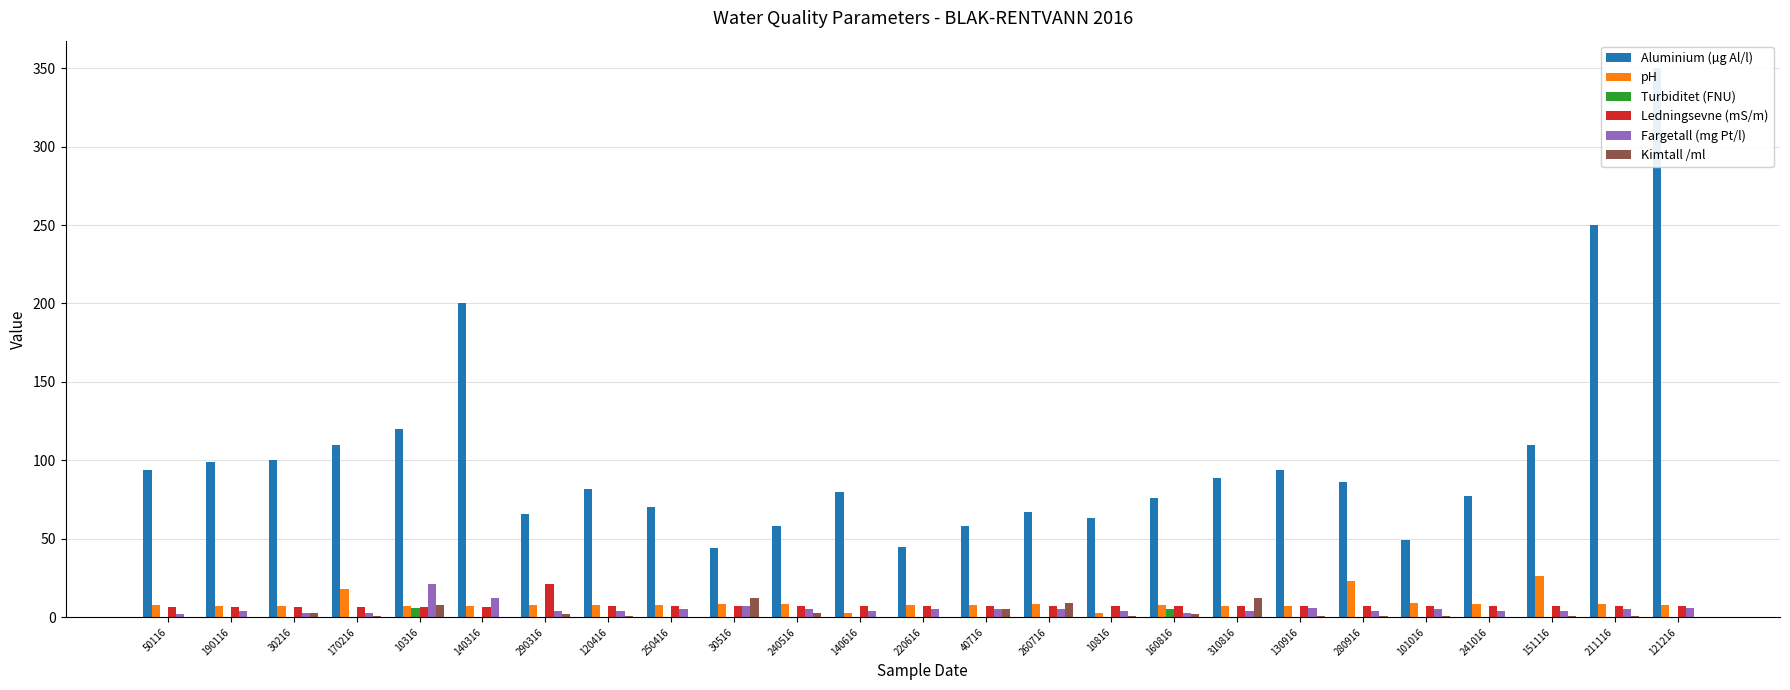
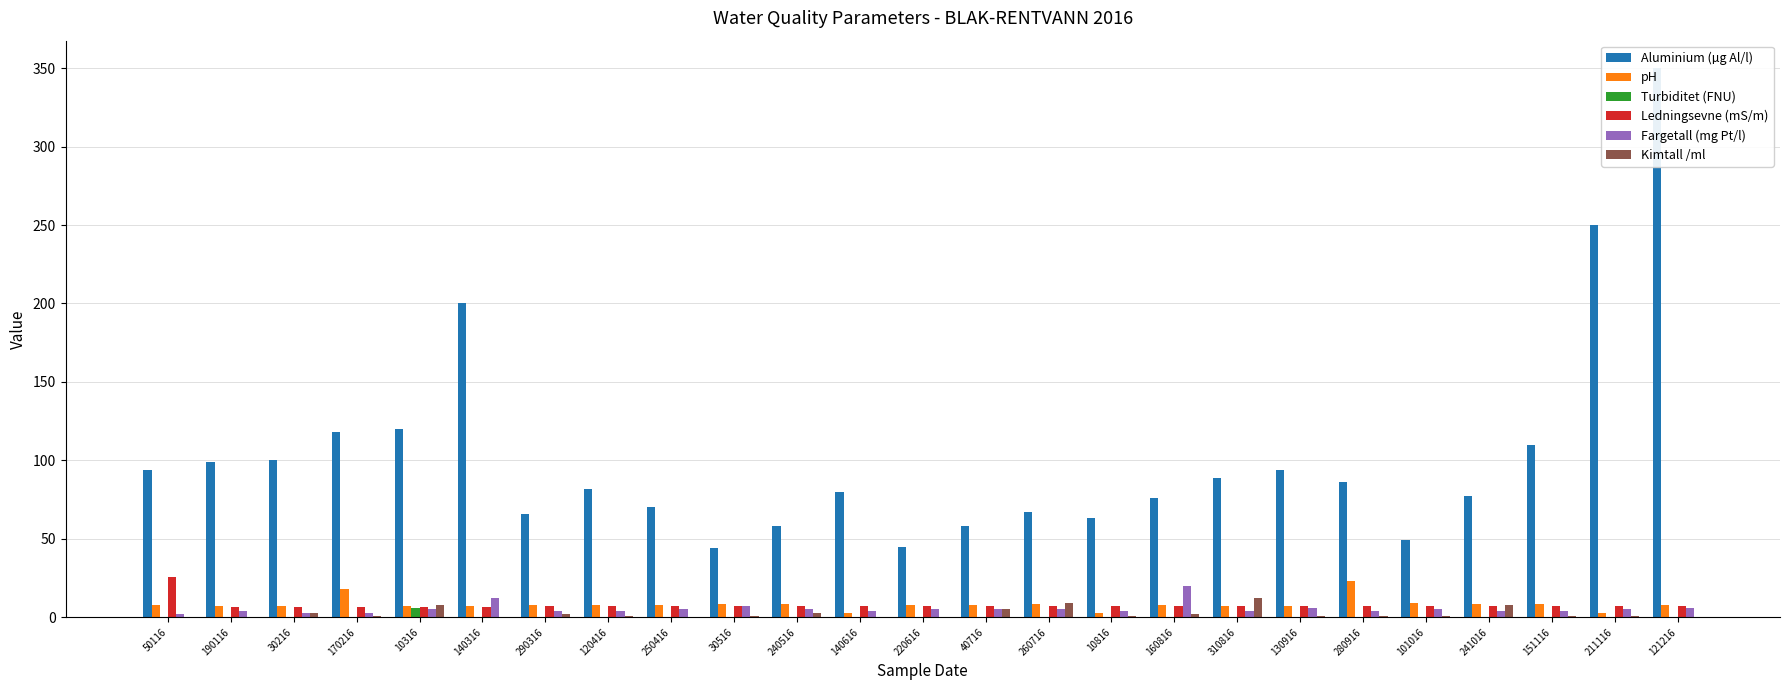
  {
    "Aluminium (µg Al/l)": {
      "50116": 94,
      "190116": 99,
      "30216": 100,
-     "170216": 110,
+     "170216": 118,
      "10316": 120,
      "140316": 200,
      "290316": 66,
      "120416": 82,
      "250416": 70,
      "30516": 44,
      "240516": 58,
      "140616": 80,
      "220616": 45,
      "40716": 58,
      "260716": 67,
      "10816": 63,
      "160816": 76,
      "310816": 89,
      "130916": 94,
      "280916": 86,
      "101016": 49,
      "241016": 77,
      "151116": 110,
      "211116": 250
    },
    "pH": {
      "50116": 8,
      "190116": 7,
      "30216": 8,
      "170216": 18,
      "10316": 7,
      "140316": 7,
      "290316": 8,
      "120416": 8,
      "250416": 8,
      "30516": 9,
      "240516": 9,
      "140616": 3,
      "220616": 8,
      "40716": 8,
      "260716": 8,
      "10816": 3,
      "160816": 8,
      "310816": 8,
      "130916": 7,
      "280916": 23,
      "101016": 9,
      "241016": 9,
-     "151116": 26,
-     "211116": 8,
+     "151116": 8,
+     "211116": 3,
      "121216": 8
    },
    "Turbiditet (FNU)": {
      "10316": 6,
-     "160816": 5
+     "160816": 0
    },
    "Ledningsevne (mS/m)": {
-     "50116": 7,
+     "50116": 26,
      "190116": 7,
      "30216": 7,
      "170216": 7,
      "10316": 7,
      "140316": 7,
-     "290316": 21,
+     "290316": 7,
      "120416": 7,
      "250416": 7,
      "30516": 7,
      "240516": 7,
      "140616": 7,
      "220616": 7,
      "40716": 7,
      "260716": 7,
      "10816": 7,
      "160816": 8,
      "310816": 7,
      "130916": 7,
      "280916": 7,
      "101016": 7,
      "241016": 7,
      "151116": 7,
      "211116": 7,
      "121216": 7
    },
    "Fargetall (mg Pt/l)": {
      "50116": 2,
      "190116": 4,
      "30216": 3,
      "170216": 3,
-     "10316": 21,
+     "10316": 5,
      "140316": 12,
      "290316": 4,
      "120416": 4,
      "250416": 5,
      "30516": 7,
      "240516": 5,
      "140616": 4,
      "220616": 5,
      "40716": 5,
      "260716": 5,
      "10816": 4,
-     "160816": 3,
+     "160816": 20,
      "310816": 4,
      "130916": 6,
      "280916": 4,
      "101016": 5,
      "241016": 4,
      "151116": 4,
      "211116": 5,
      "121216": 6
    },
    "Kimtall /ml": {
      "50116": 0,
      "190116": 0,
      "30216": 3,
      "10316": 8,
      "140316": 0,
      "290316": 2,
      "250416": 0,
-     "30516": 12,
+     "30516": 1,
      "240516": 3,
      "140616": 0,
      "220616": 0,
      "40716": 5,
      "260716": 9,
      "160816": 2,
      "310816": 12,
-     "241016": 0,
+     "241016": 8,
      "121216": 0
    }
  }
